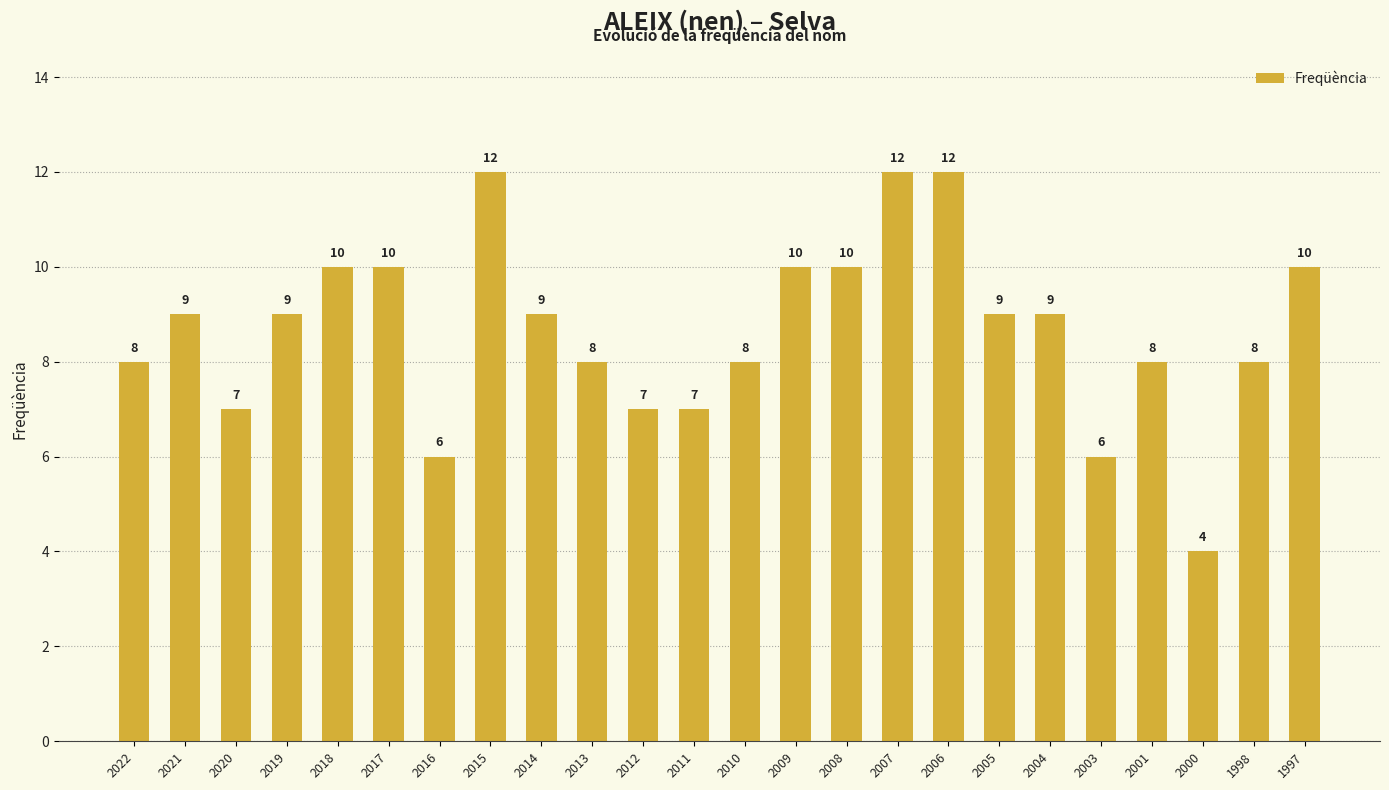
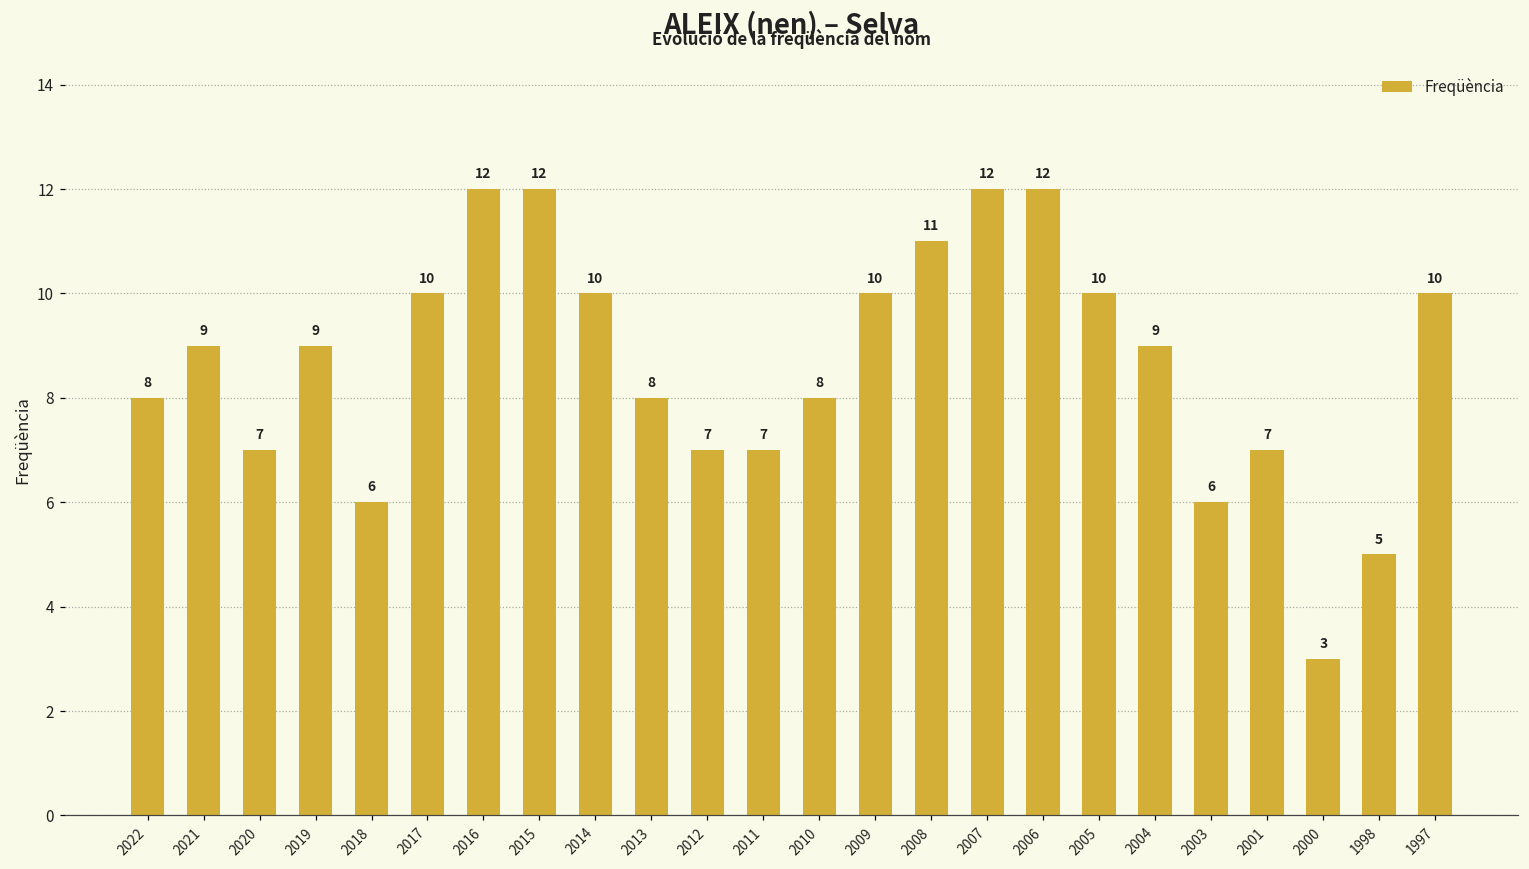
  {
    "2022": 8,
    "2021": 9,
    "2020": 7,
    "2019": 9,
-   "2018": 10,
+   "2018": 6,
    "2017": 10,
-   "2016": 6,
+   "2016": 12,
    "2015": 12,
-   "2014": 9,
+   "2014": 10,
    "2013": 8,
    "2012": 7,
    "2011": 7,
    "2010": 8,
    "2009": 10,
-   "2008": 10,
+   "2008": 11,
    "2007": 12,
    "2006": 12,
-   "2005": 9,
+   "2005": 10,
    "2004": 9,
    "2003": 6,
-   "2001": 8,
-   "2000": 4,
-   "1998": 8,
+   "2001": 7,
+   "2000": 3,
+   "1998": 5,
    "1997": 10
  }
